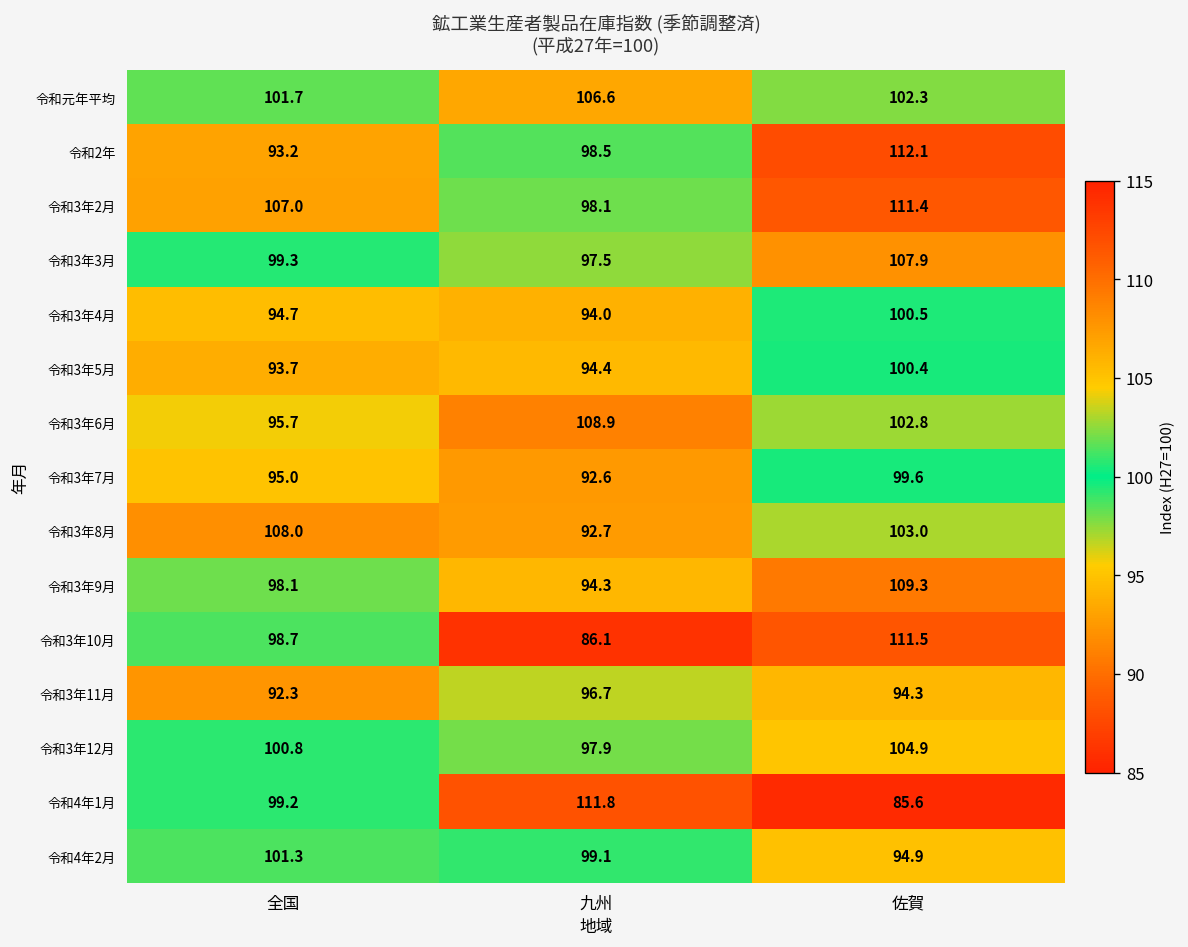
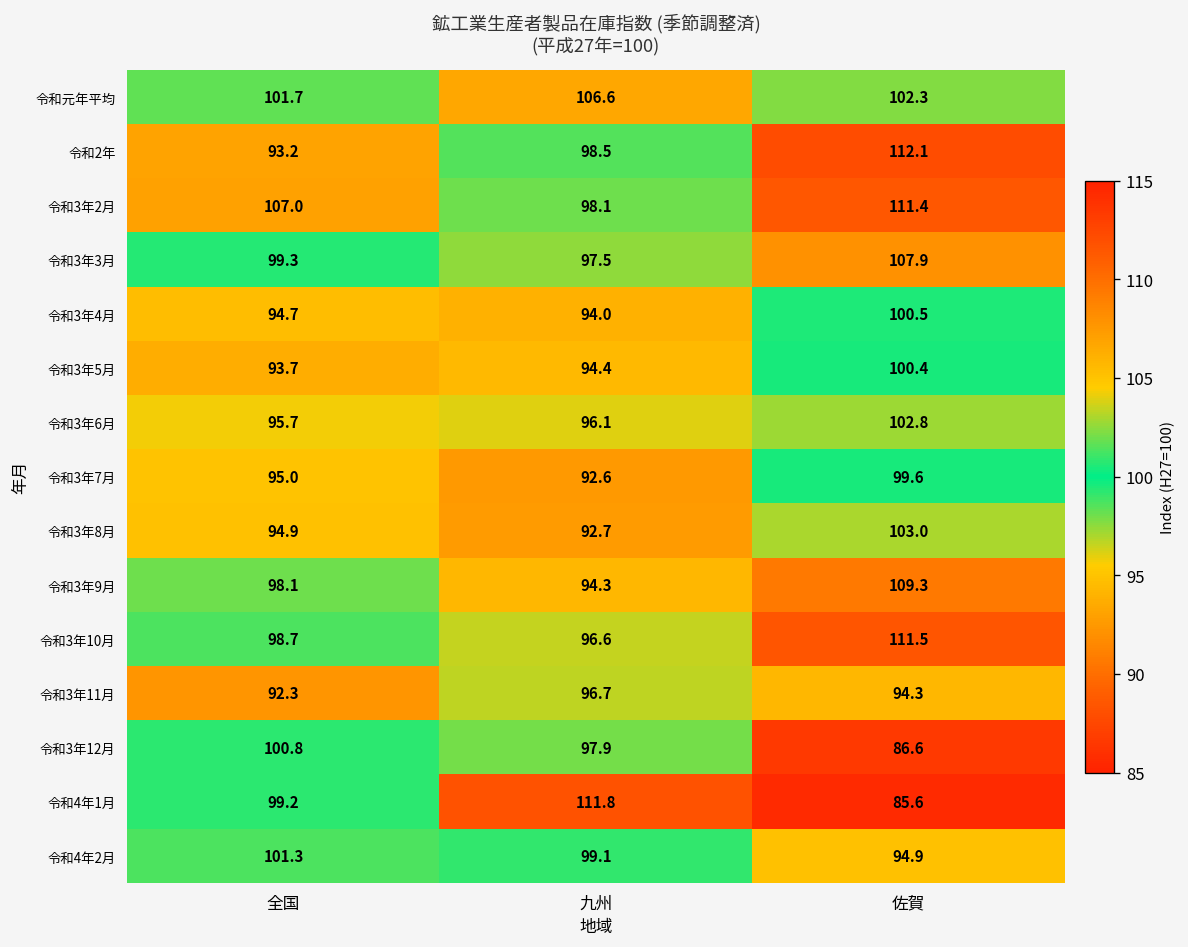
  {
    "令和元年平均": {
      "全国": 101.7,
      "九州": 106.6,
      "佐賀": 102.3
    },
    "令和2年": {
      "全国": 93.2,
      "九州": 98.5,
      "佐賀": 112.1
    },
    "令和3年2月": {
      "全国": 107.0,
      "九州": 98.1,
      "佐賀": 111.4
    },
    "令和3年3月": {
      "全国": 99.3,
      "九州": 97.5,
      "佐賀": 107.9
    },
    "令和3年4月": {
      "全国": 94.7,
      "九州": 94.0,
      "佐賀": 100.5
    },
    "令和3年5月": {
      "全国": 93.7,
      "九州": 94.4,
      "佐賀": 100.4
    },
    "令和3年6月": {
      "全国": 95.7,
-     "九州": 108.9,
+     "九州": 96.1,
      "佐賀": 102.8
    },
    "令和3年7月": {
      "全国": 95.0,
      "九州": 92.6,
      "佐賀": 99.6
    },
    "令和3年8月": {
-     "全国": 108.0,
+     "全国": 94.9,
      "九州": 92.7,
      "佐賀": 103.0
    },
    "令和3年9月": {
      "全国": 98.1,
      "九州": 94.3,
      "佐賀": 109.3
    },
    "令和3年10月": {
      "全国": 98.7,
-     "九州": 86.1,
+     "九州": 96.6,
      "佐賀": 111.5
    },
    "令和3年11月": {
      "全国": 92.3,
      "九州": 96.7,
      "佐賀": 94.3
    },
    "令和3年12月": {
      "全国": 100.8,
      "九州": 97.9,
-     "佐賀": 104.9
+     "佐賀": 86.6
    },
    "令和4年1月": {
      "全国": 99.2,
      "九州": 111.8,
      "佐賀": 85.6
    },
    "令和4年2月": {
      "全国": 101.3,
      "九州": 99.1,
      "佐賀": 94.9
    }
  }
